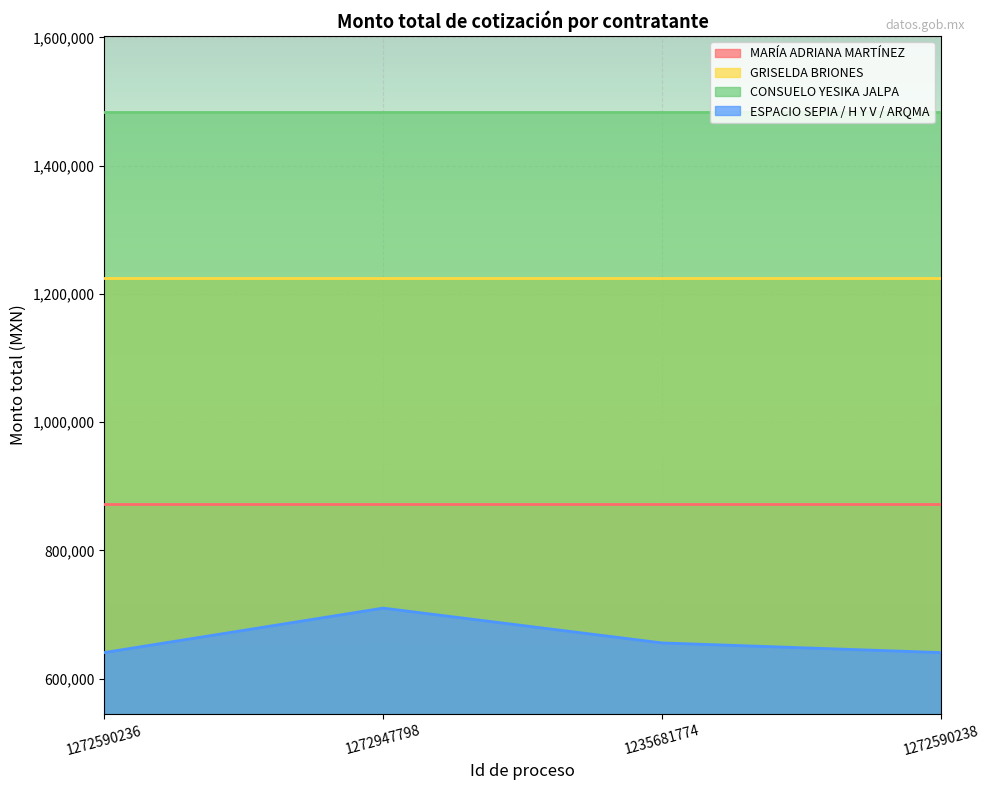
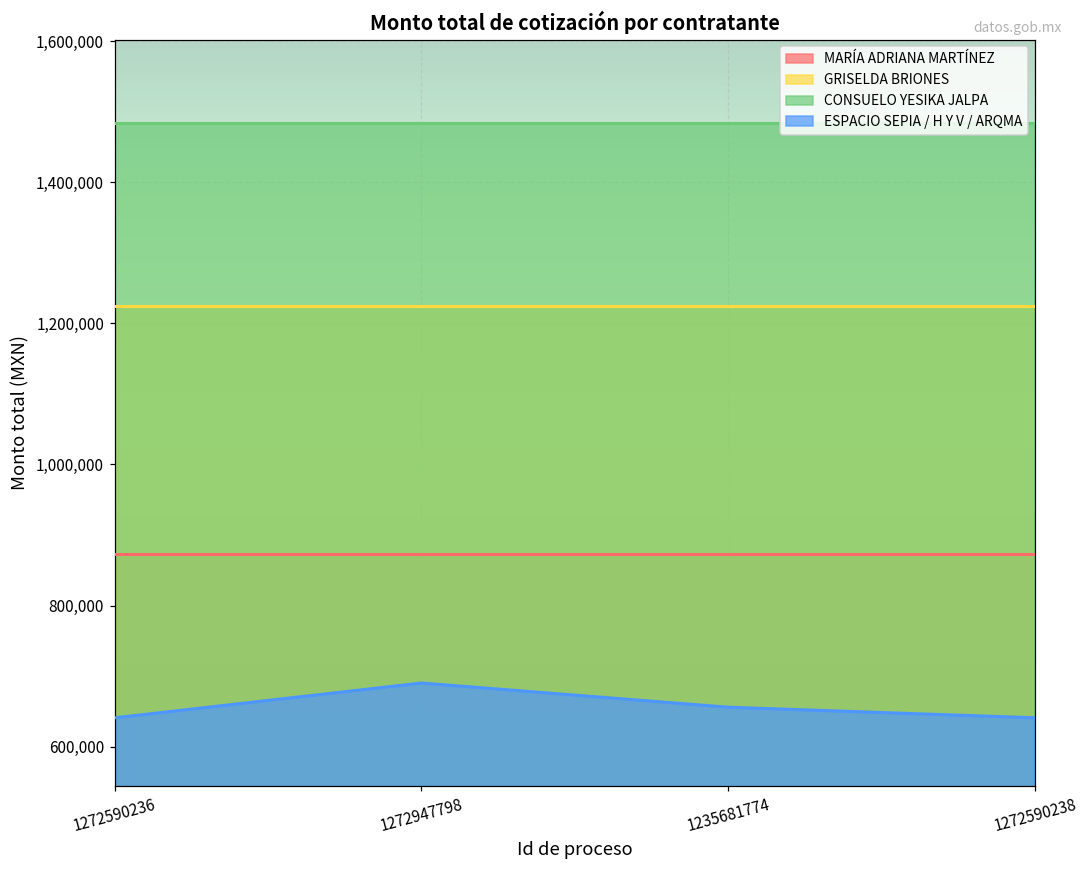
  {
    "MARÍA ADRIANA MARTÍNEZ": {
      "1272590236": "870,000",
      "1272947798": "870,000",
      "1235681774": "870,000",
      "1272590238": "870,000"
    },
    "GRISELDA BRIONES": {
      "1272590236": "1,220,000",
      "1272947798": "1,220,000",
      "1235681774": "1,220,000",
      "1272590238": "1,220,000"
    },
    "CONSUELO YESIKA JALPA": {
      "1272590236": "1,480,000",
      "1272947798": "1,480,000",
      "1235681774": "1,480,000",
      "1272590238": "1,480,000"
    },
    "ESPACIO SEPIA / H Y V / ARQMA": {
      "1272590236": "640,000",
-     "1272947798": "710,000",
+     "1272947798": "690,000",
      "1235681774": "660,000",
      "1272590238": "640,000"
    }
  }
